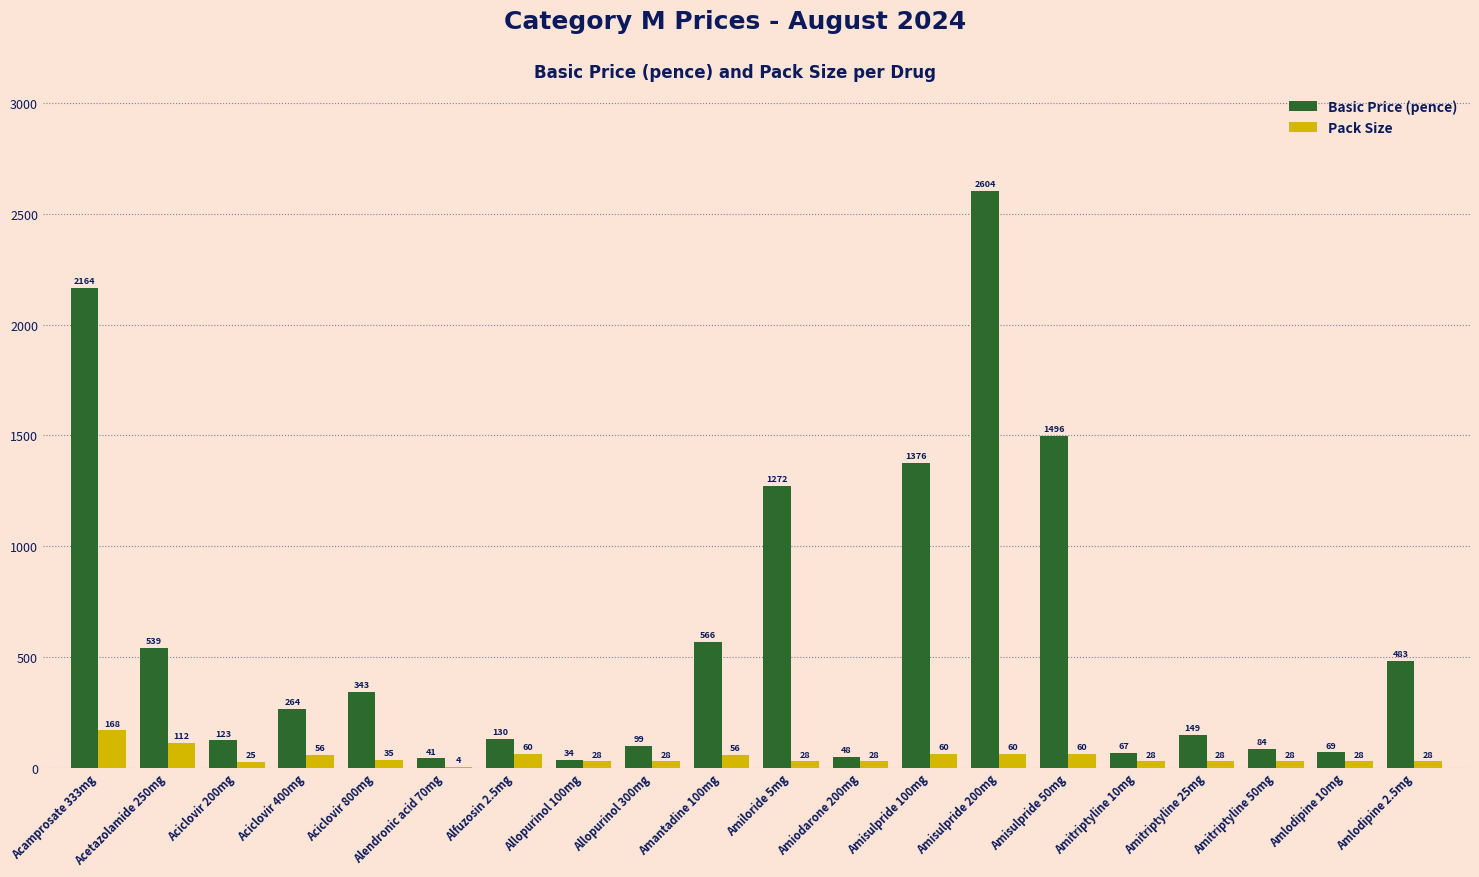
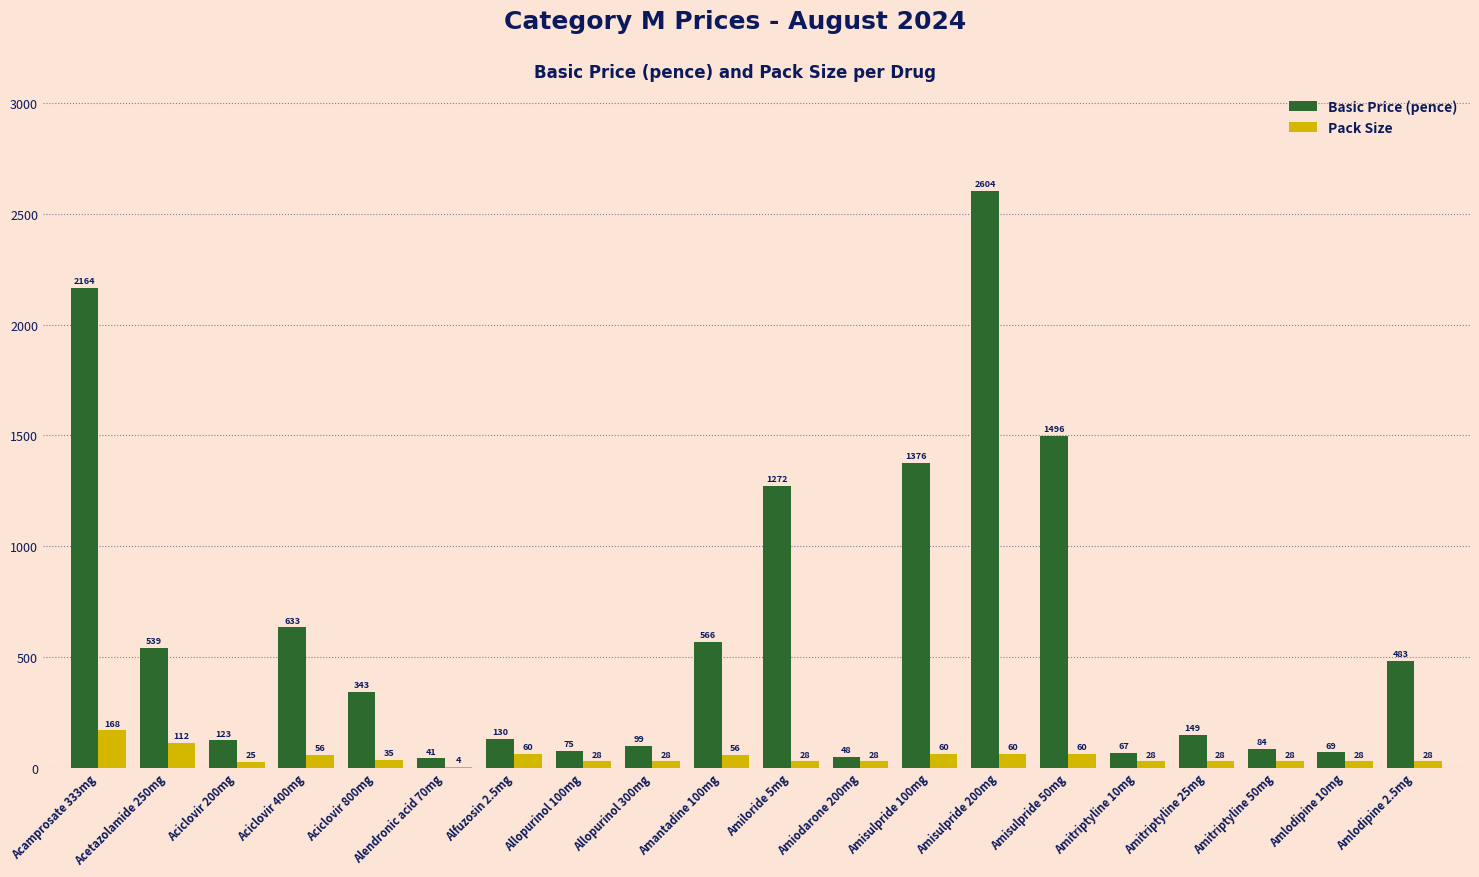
  {
    "Basic Price (pence)": {
      "Acamprosate 333mg": 2164,
      "Acetazolamide 250mg": 539,
      "Aciclovir 200mg": 123,
-     "Aciclovir 400mg": 264,
+     "Aciclovir 400mg": 633,
      "Aciclovir 800mg": 343,
      "Alendronic acid 70mg": 41,
      "Alfuzosin 2.5mg": 130,
-     "Allopurinol 100mg": 34,
+     "Allopurinol 100mg": 75,
      "Allopurinol 300mg": 99,
      "Amantadine 100mg": 566,
      "Amiloride 5mg": 1272,
      "Amiodarone 200mg": 48,
      "Amisulpride 100mg": 1376,
      "Amisulpride 200mg": 2604,
      "Amisulpride 50mg": 1496,
      "Amitriptyline 10mg": 67,
      "Amitriptyline 25mg": 149,
      "Amitriptyline 50mg": 84,
      "Amlodipine 10mg": 69,
      "Amlodipine 2.5mg": 483
    },
    "Pack Size": {
      "Acamprosate 333mg": 168,
      "Acetazolamide 250mg": 112,
      "Aciclovir 200mg": 25,
      "Aciclovir 400mg": 56,
      "Aciclovir 800mg": 35,
      "Alendronic acid 70mg": 4,
      "Alfuzosin 2.5mg": 60,
      "Allopurinol 100mg": 28,
      "Allopurinol 300mg": 28,
      "Amantadine 100mg": 56,
      "Amiloride 5mg": 28,
      "Amiodarone 200mg": 28,
      "Amisulpride 100mg": 60,
      "Amisulpride 200mg": 60,
      "Amisulpride 50mg": 60,
      "Amitriptyline 10mg": 28,
      "Amitriptyline 25mg": 28,
      "Amitriptyline 50mg": 28,
      "Amlodipine 10mg": 28,
      "Amlodipine 2.5mg": 28
    }
  }
